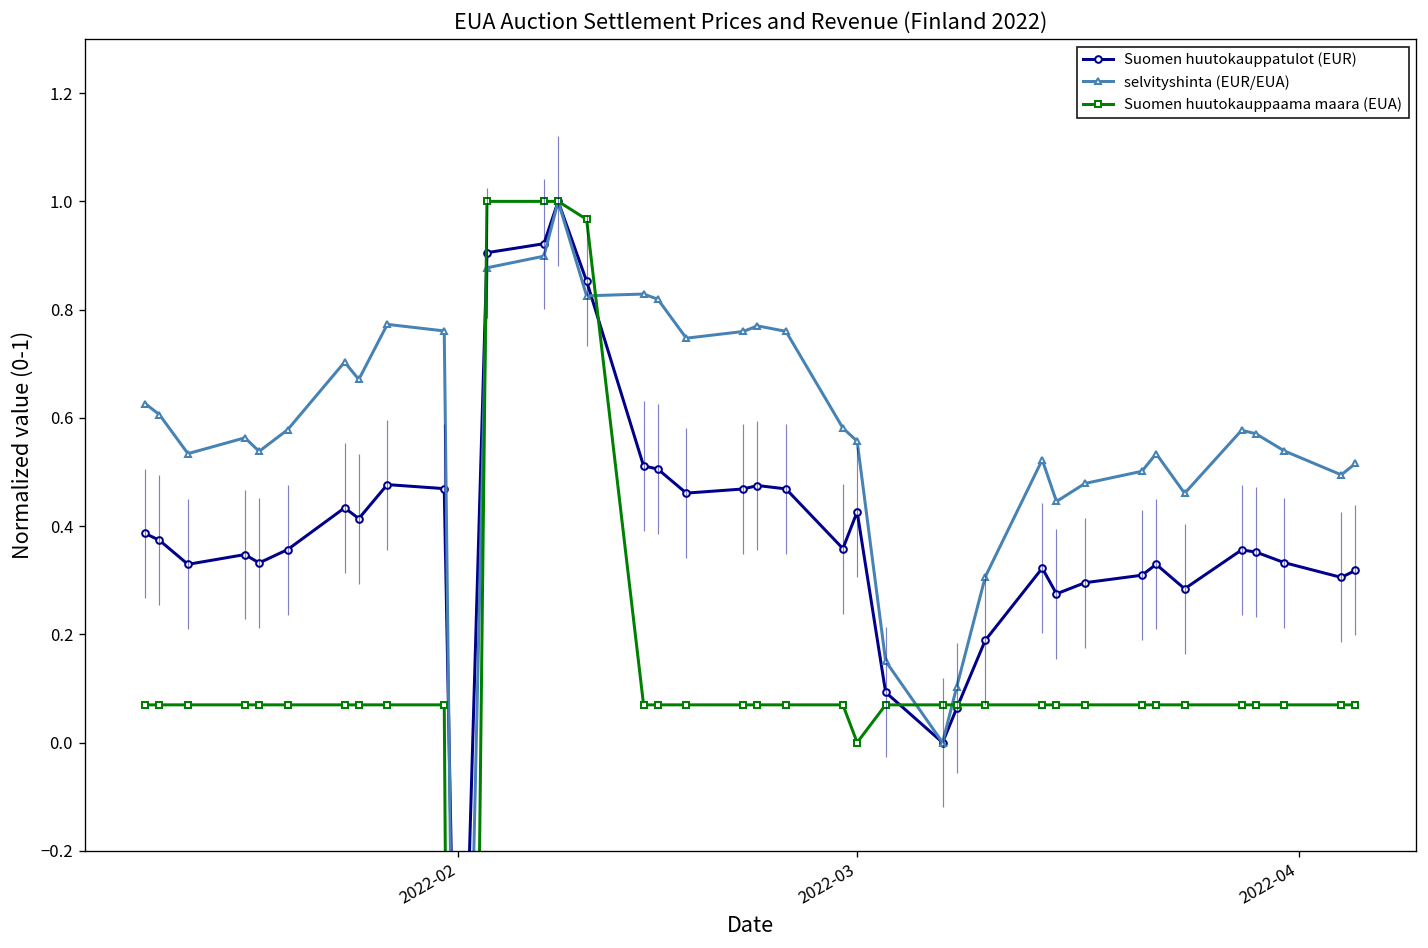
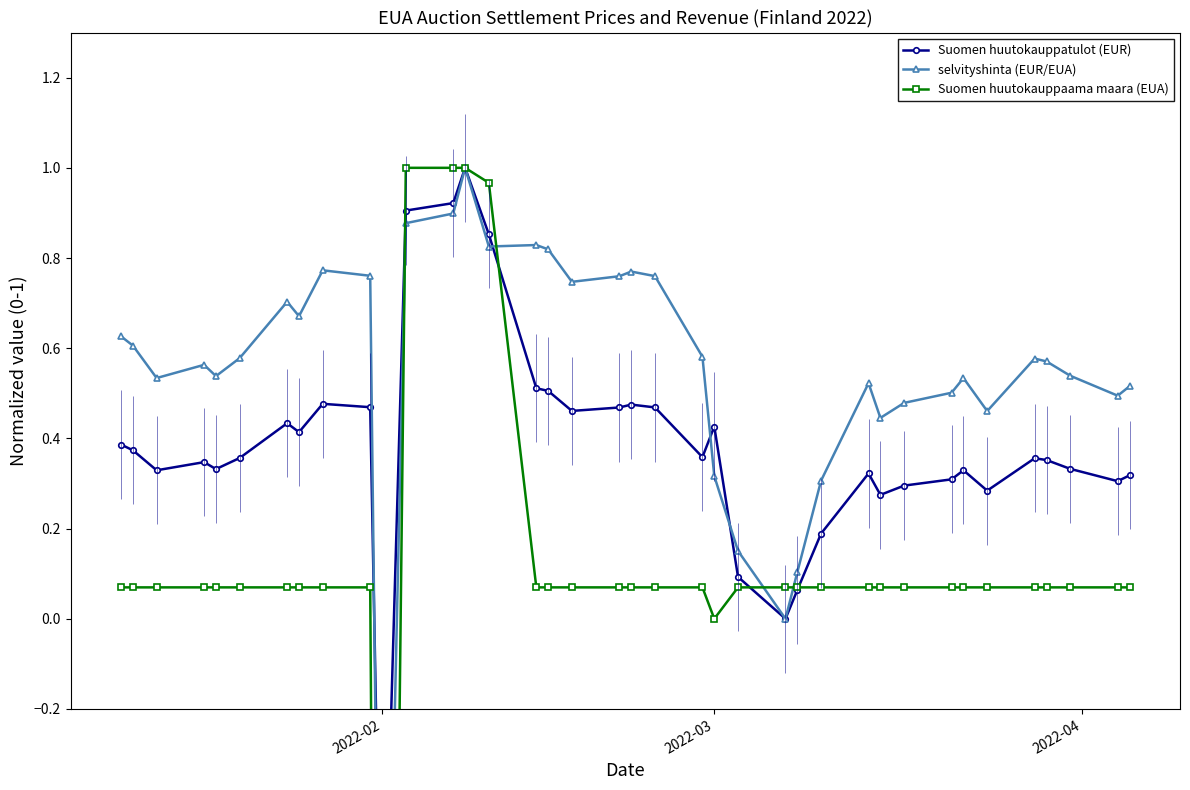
  {
    "Suomen huutokauppatulot (EUR)": {
      "2022-03": 0.43
    },
    "selvityshinta (EUR/EUA)": {
-     "2022-03": 0.56
+     "2022-03": 0.32
    },
    "Suomen huutokauppaama maara (EUA)": {
      "2022-03": 0.00
    }
  }
